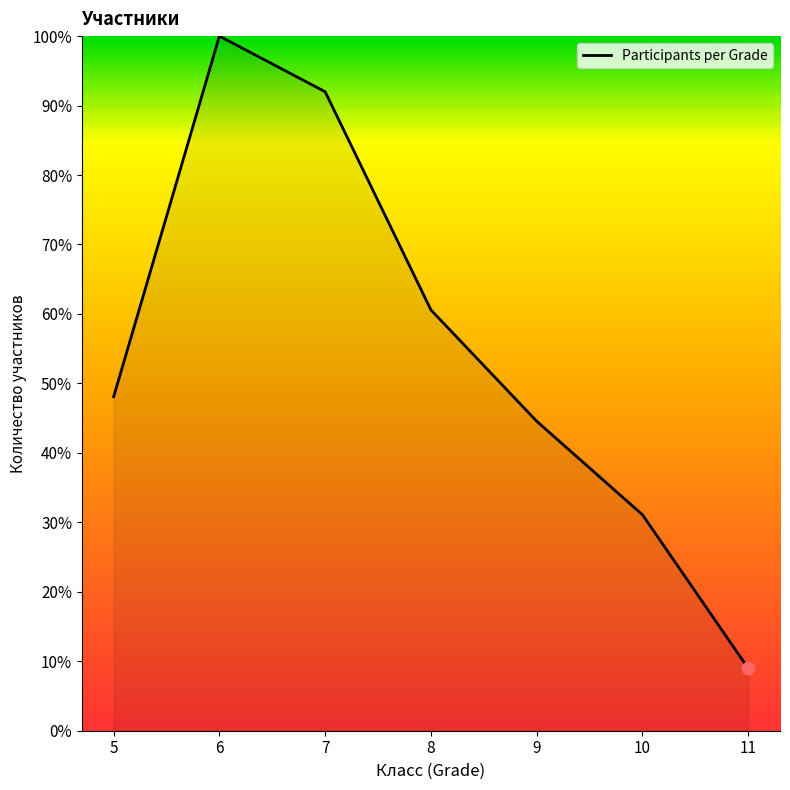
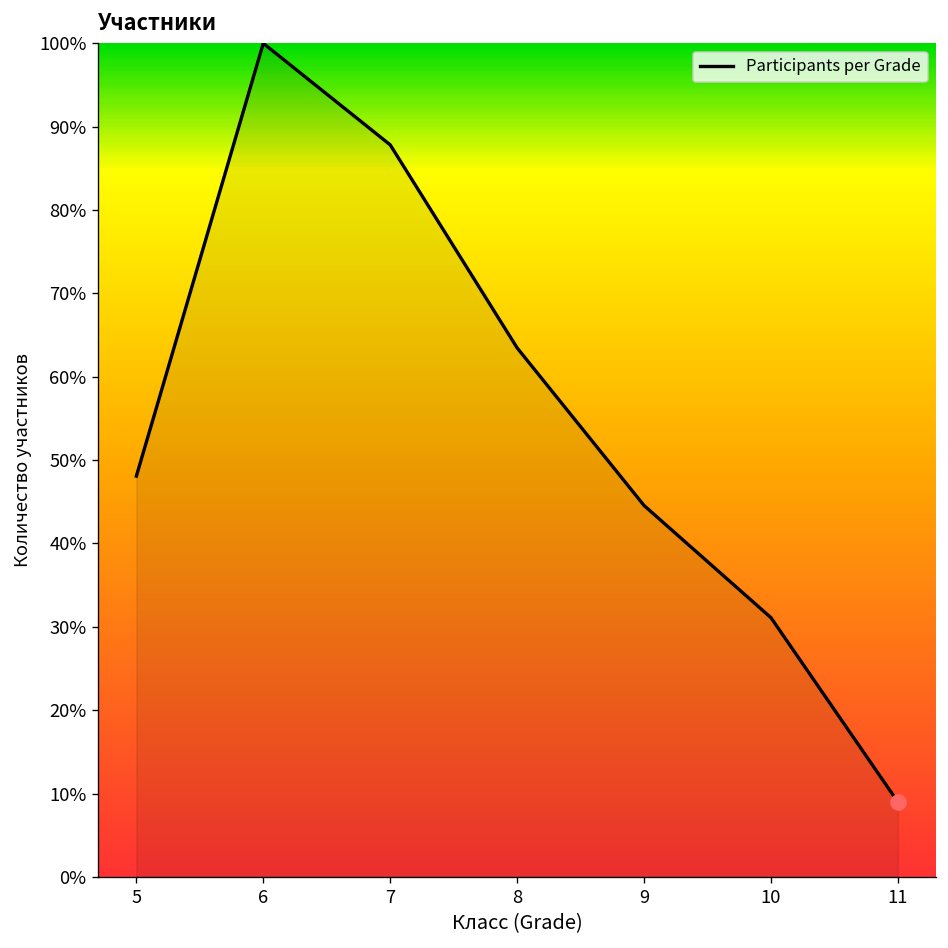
  {
    "Participants per Grade": {
      "5": "48%",
      "6": "100%",
-     "7": "92%",
-     "8": "61%",
+     "7": "88%",
+     "8": "63%",
      "9": "45%",
      "10": "31%"
    }
  }
